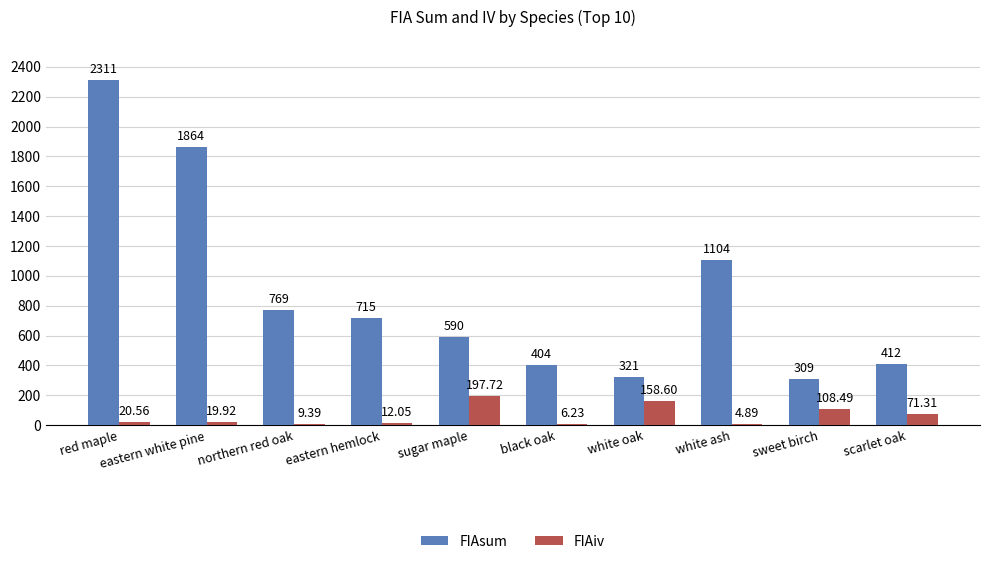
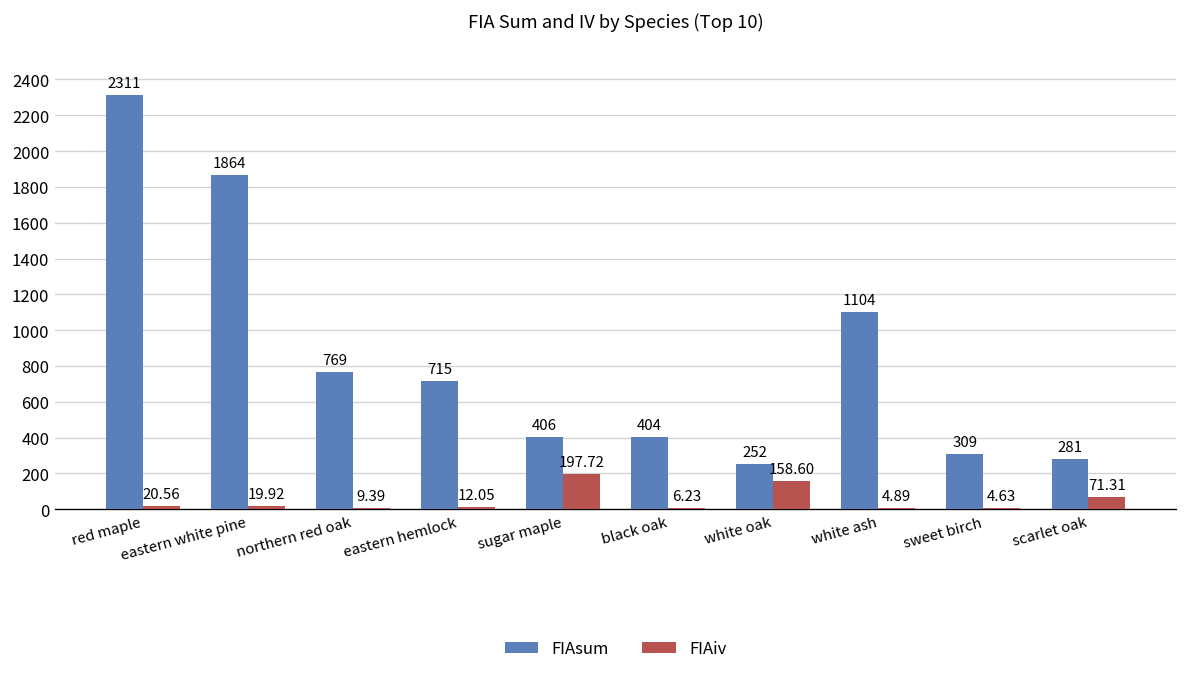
  {
    "FIAsum": {
      "red maple": 2311,
      "eastern white pine": 1864,
      "northern red oak": 769,
      "eastern hemlock": 715,
-     "sugar maple": 590,
+     "sugar maple": 406,
      "black oak": 404,
-     "white oak": 321,
+     "white oak": 252,
      "white ash": 1104,
      "sweet birch": 309,
-     "scarlet oak": 412
+     "scarlet oak": 281
    },
    "FIAiv": {
      "red maple": 20.56,
      "eastern white pine": 19.92,
      "northern red oak": 9.39,
      "eastern hemlock": 12.05,
      "sugar maple": 197.72,
      "black oak": 6.23,
      "white oak": 158.60,
      "white ash": 4.89,
-     "sweet birch": 108.49,
+     "sweet birch": 4.63,
      "scarlet oak": 71.31
    }
  }
